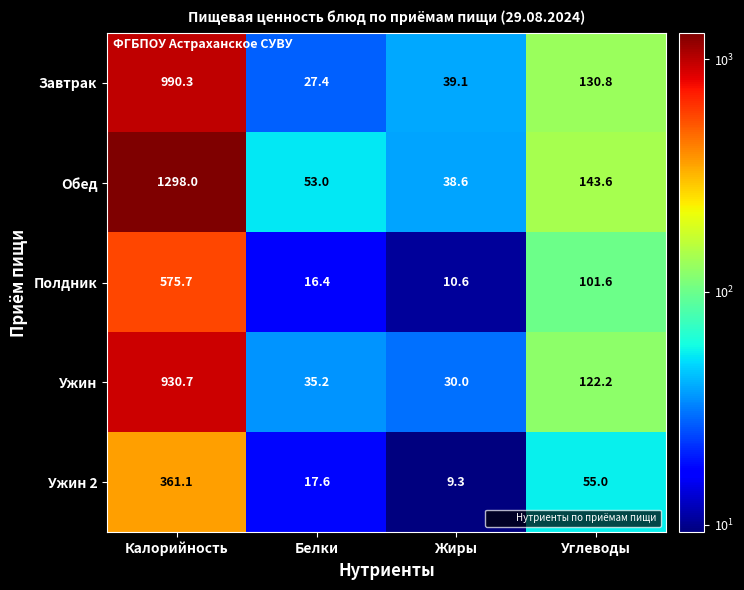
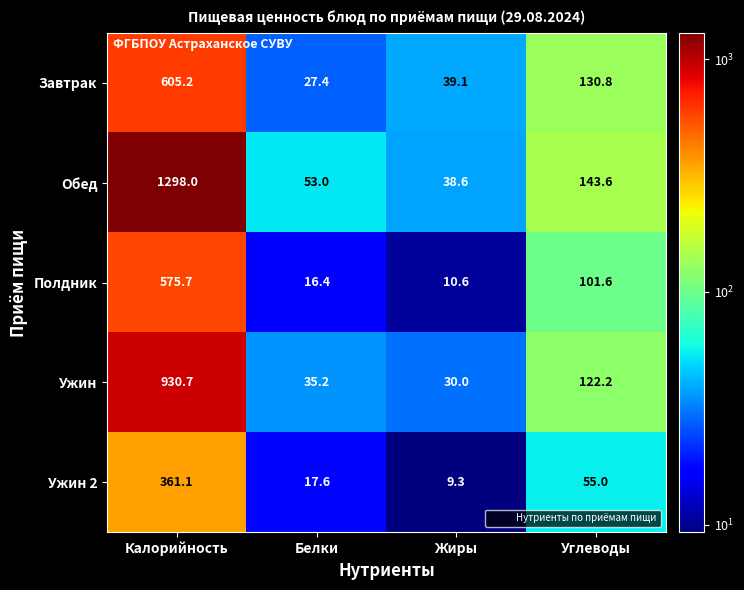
  {
    "Завтрак": {
-     "Калорийность": 990.3,
+     "Калорийность": 605.2,
      "Белки": 27.4,
      "Жиры": 39.1,
      "Углеводы": 130.8
    },
    "Обед": {
      "Калорийность": 1298.0,
      "Белки": 53.0,
      "Жиры": 38.6,
      "Углеводы": 143.6
    },
    "Полдник": {
      "Калорийность": 575.7,
      "Белки": 16.4,
      "Жиры": 10.6,
      "Углеводы": 101.6
    },
    "Ужин": {
      "Калорийность": 930.7,
      "Белки": 35.2,
      "Жиры": 30.0,
      "Углеводы": 122.2
    },
    "Ужин 2": {
      "Калорийность": 361.1,
      "Белки": 17.6,
      "Жиры": 9.3,
      "Углеводы": 55.0
    }
  }
